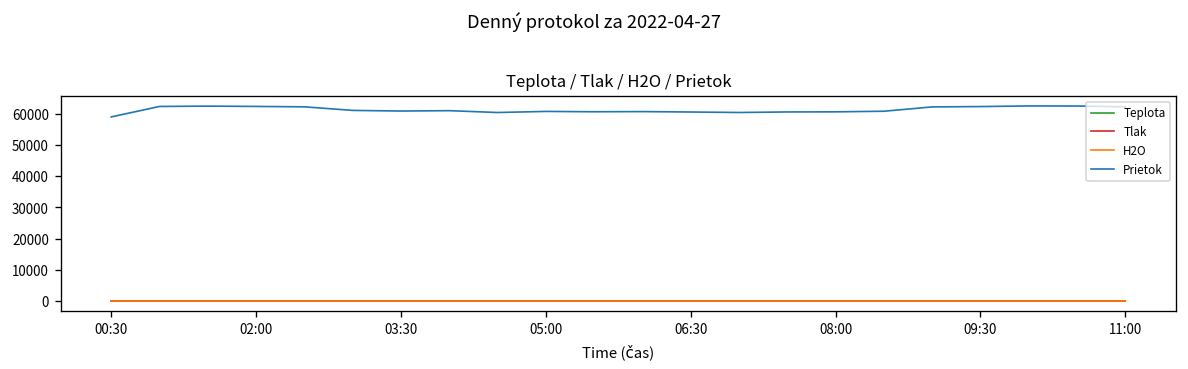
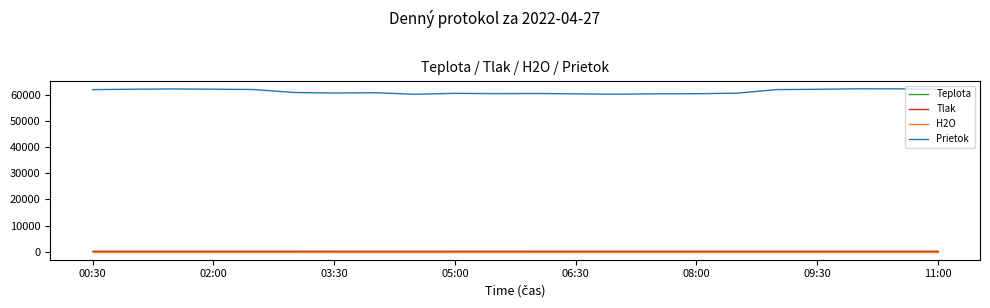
  {
    "Prietok": {
-     "00:30": 59000,
+     "00:30": 62000,
      "02:00": 62000,
      "03:30": 61000,
      "05:00": 61000,
      "06:30": 60000,
      "08:00": 61000,
      "09:30": 62000
    }
  }
